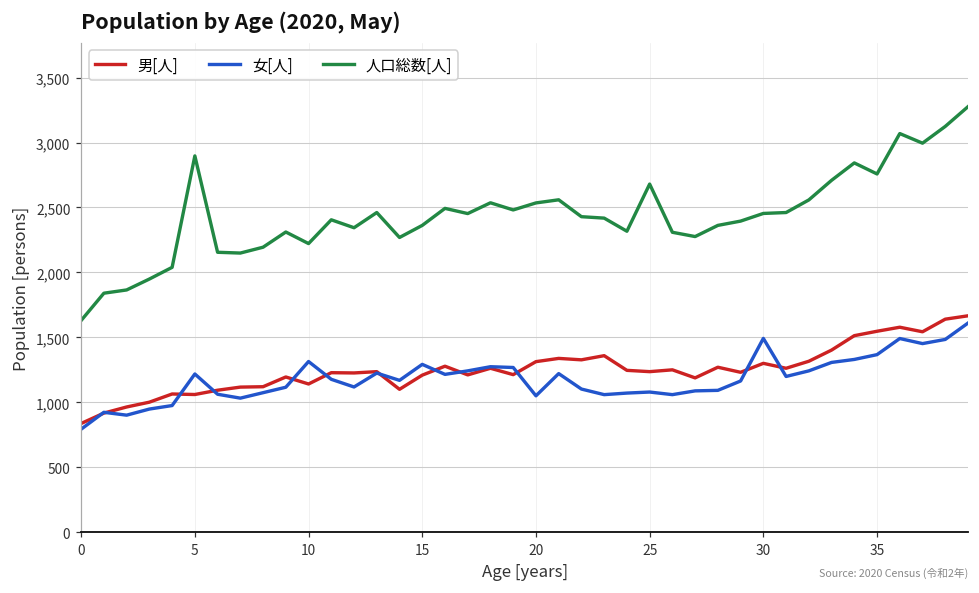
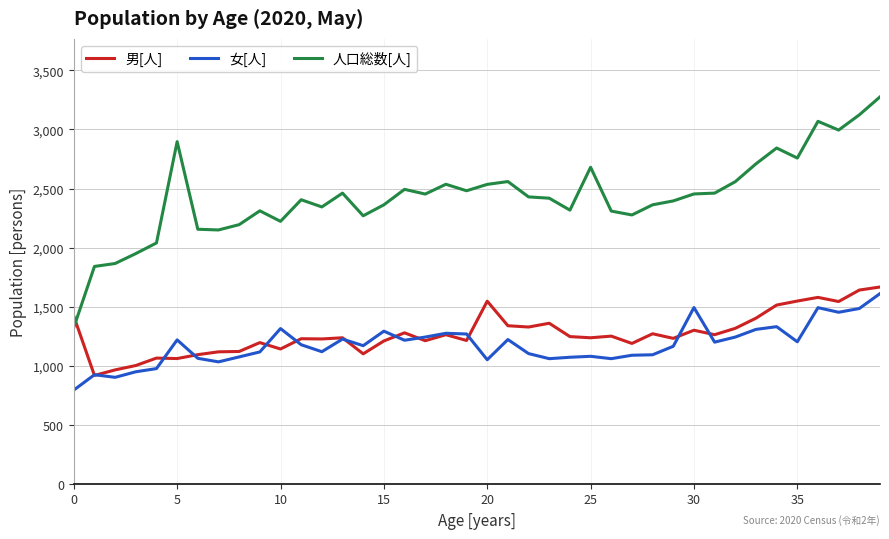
  {
    "男[人]": {
-     "0": "840",
+     "0": "1,420",
      "5": "1,060",
      "10": "1,140",
      "15": "1,210",
-     "20": "1,310",
+     "20": "1,550",
      "25": "1,240",
      "30": "1,300",
      "35": "1,550"
    },
    "女[人]": {
      "0": "790",
      "5": "1,220",
      "10": "1,310",
      "15": "1,290",
      "20": "1,050",
      "25": "1,080",
      "30": "1,490",
-     "35": "1,370"
+     "35": "1,200"
    },
    "人口総数[人]": {
-     "0": "1,630",
+     "0": "1,320",
      "5": "2,900",
      "10": "2,220",
      "15": "2,360",
      "20": "2,540",
      "25": "2,680",
      "30": "2,450",
      "35": "2,760"
    }
  }
